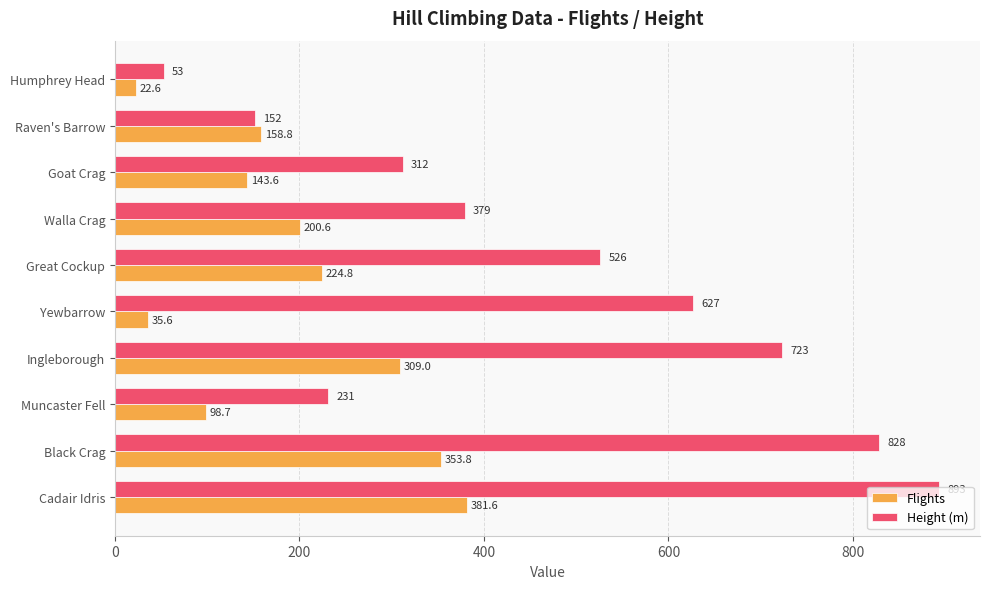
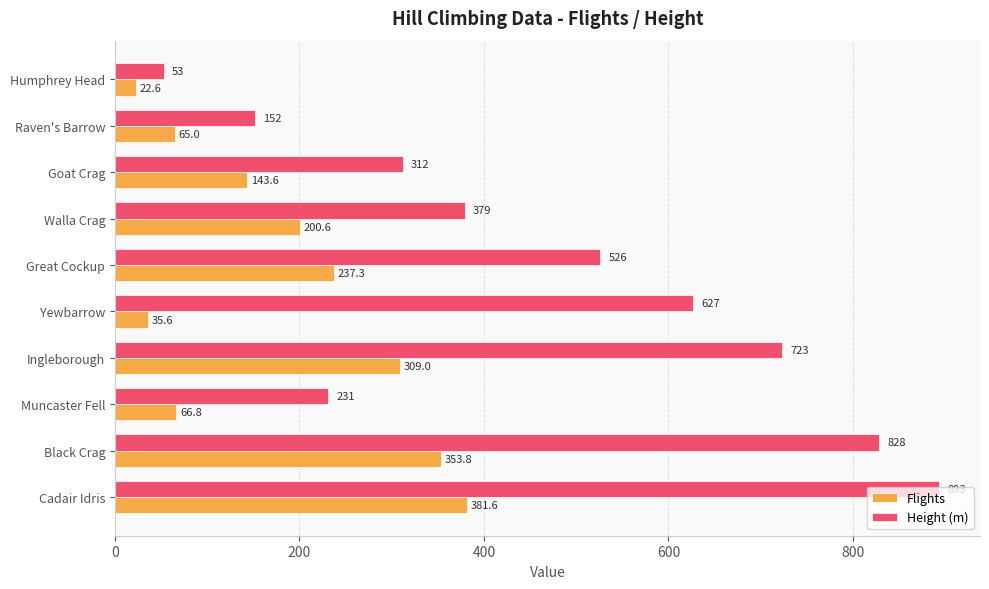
  {
    "Flights": {
      "Humphrey Head": 22.6,
-     "Raven's Barrow": 158.8,
+     "Raven's Barrow": 65.0,
      "Goat Crag": 143.6,
      "Walla Crag": 200.6,
-     "Great Cockup": 224.8,
+     "Great Cockup": 237.3,
      "Yewbarrow": 35.6,
      "Ingleborough": 309.0,
-     "Muncaster Fell": 98.7,
+     "Muncaster Fell": 66.8,
      "Black Crag": 353.8,
      "Cadair Idris": 381.6
    },
    "Height (m)": {
      "Humphrey Head": 53,
      "Raven's Barrow": 152,
      "Goat Crag": 312,
      "Walla Crag": 379,
      "Great Cockup": 526,
      "Yewbarrow": 627,
      "Ingleborough": 723,
      "Muncaster Fell": 231,
      "Black Crag": 828
    }
  }
